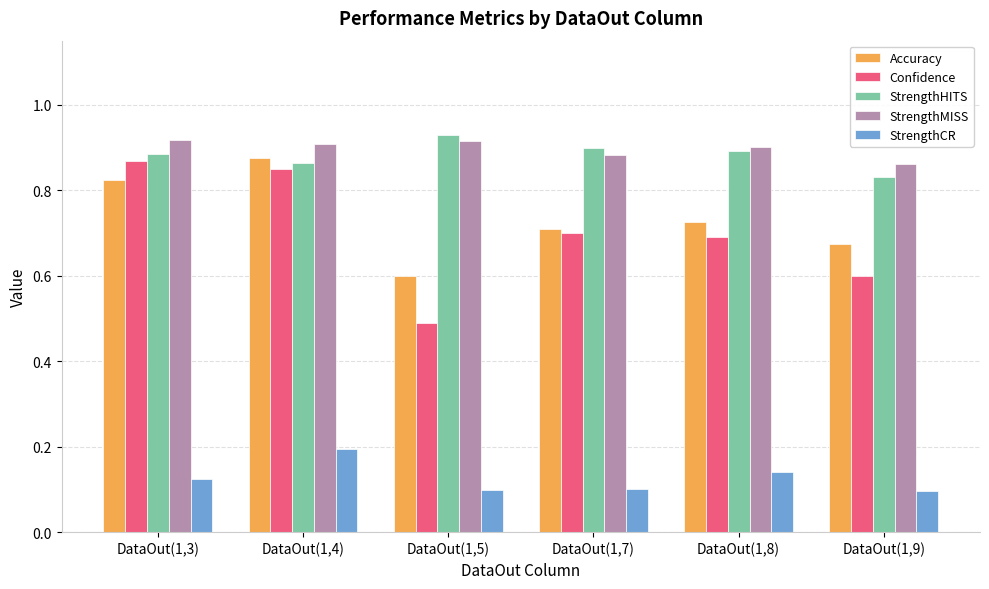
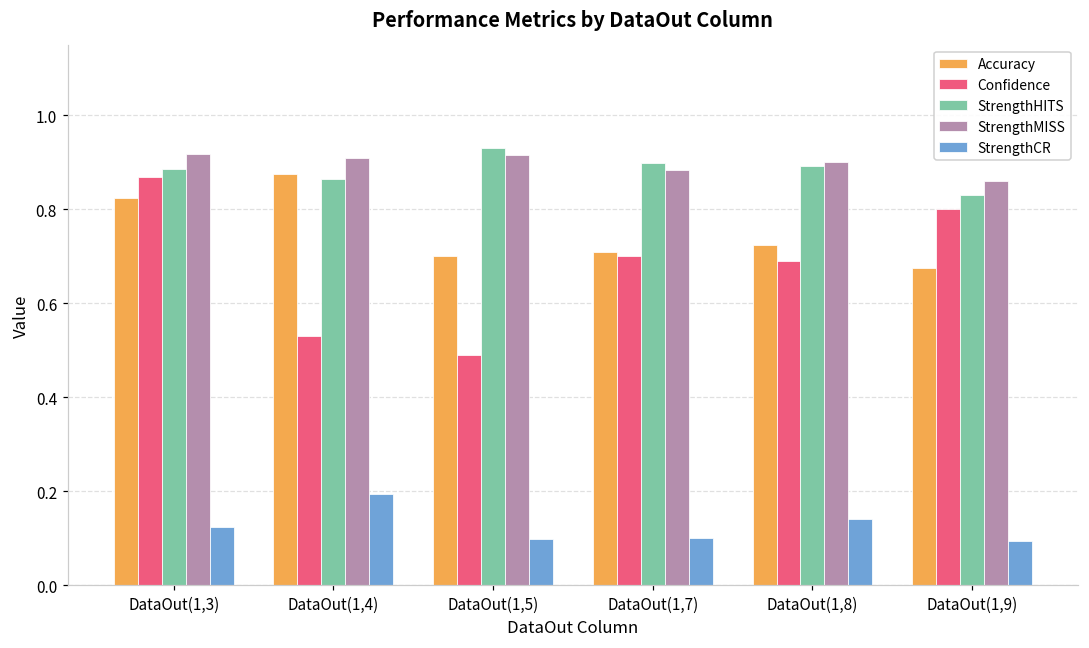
  {
    "Accuracy": {
      "DataOut(1,3)": 0.83,
      "DataOut(1,4)": 0.88,
-     "DataOut(1,5)": 0.6,
+     "DataOut(1,5)": 0.7,
      "DataOut(1,7)": 0.71,
      "DataOut(1,8)": 0.73,
      "DataOut(1,9)": 0.68
    },
    "Confidence": {
      "DataOut(1,3)": 0.87,
-     "DataOut(1,4)": 0.85,
+     "DataOut(1,4)": 0.53,
      "DataOut(1,5)": 0.49,
      "DataOut(1,7)": 0.70,
      "DataOut(1,8)": 0.69,
-     "DataOut(1,9)": 0.6
+     "DataOut(1,9)": 0.8
    },
    "StrengthHITS": {
      "DataOut(1,3)": 0.89,
      "DataOut(1,4)": 0.86,
      "DataOut(1,5)": 0.93,
      "DataOut(1,7)": 0.90,
      "DataOut(1,8)": 0.89,
      "DataOut(1,9)": 0.83
    },
    "StrengthMISS": {
      "DataOut(1,3)": 0.92,
      "DataOut(1,4)": 0.91,
      "DataOut(1,5)": 0.92,
      "DataOut(1,7)": 0.88,
      "DataOut(1,8)": 0.90,
      "DataOut(1,9)": 0.86
    },
    "StrengthCR": {
      "DataOut(1,3)": 0.12,
      "DataOut(1,4)": 0.19,
      "DataOut(1,5)": 0.10,
      "DataOut(1,7)": 0.10,
      "DataOut(1,8)": 0.14,
      "DataOut(1,9)": 0.10
    }
  }
